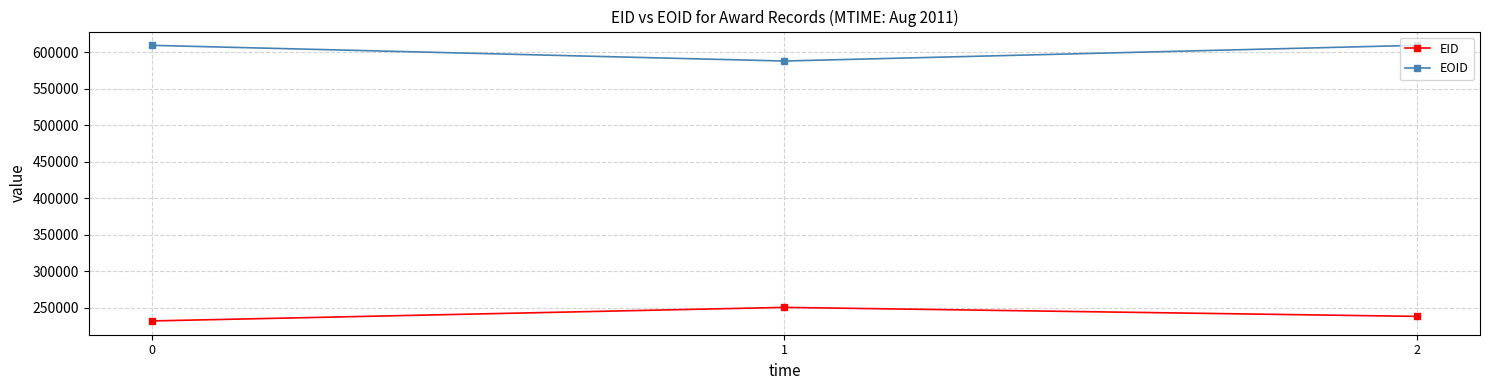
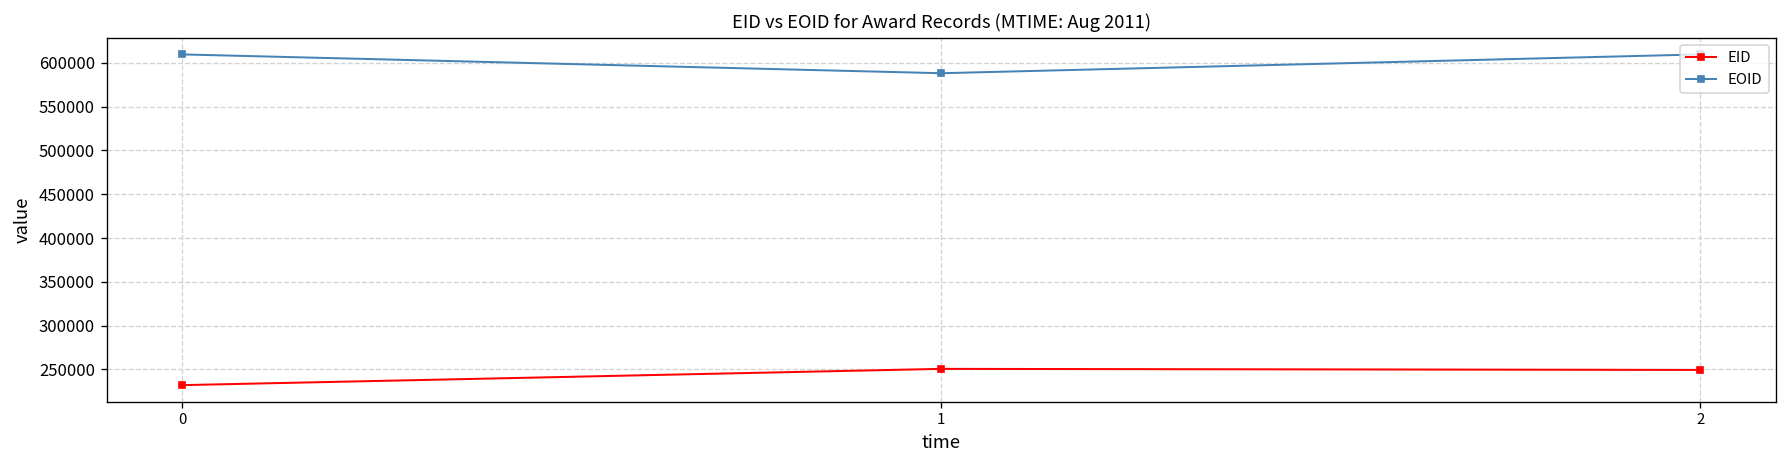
  {
    "EID": {
      "0": 230000,
      "1": 250000,
-     "2": 240000
+     "2": 250000
    },
    "EOID": {
      "0": 610000,
      "1": 590000
    }
  }
